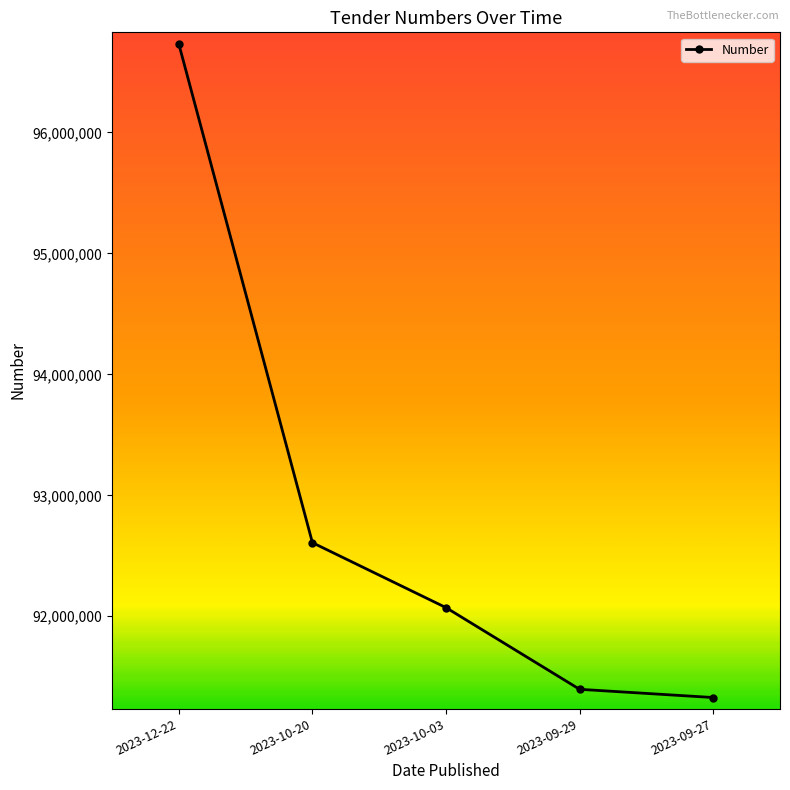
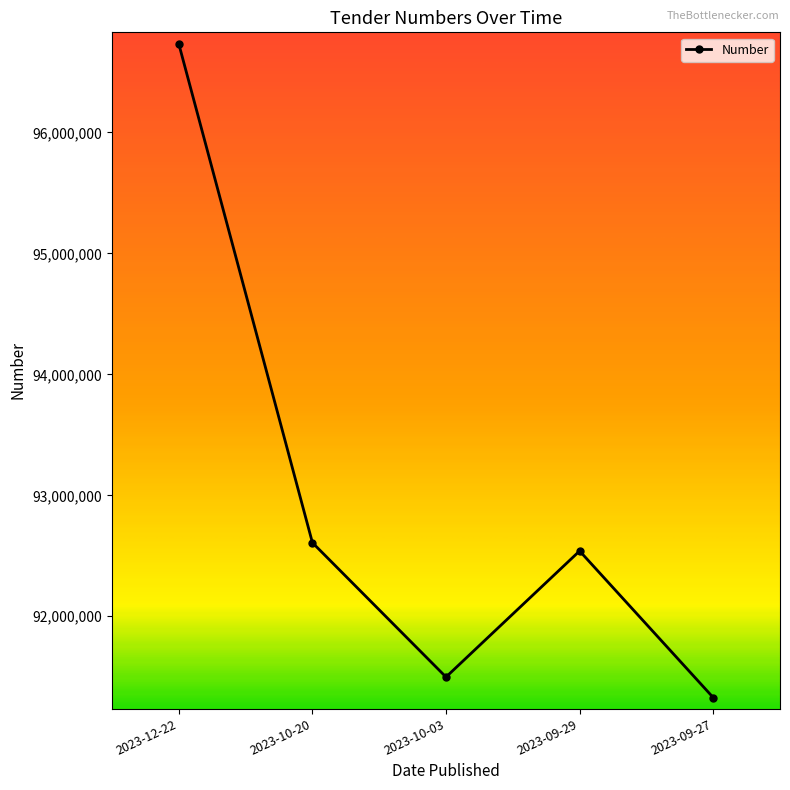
  {
    "2023-12-22": "96,730,000",
    "2023-10-20": "92,610,000",
-   "2023-10-03": "92,070,000",
-   "2023-09-29": "91,400,000",
+   "2023-10-03": "91,500,000",
+   "2023-09-29": "92,540,000",
    "2023-09-27": "91,330,000"
  }
